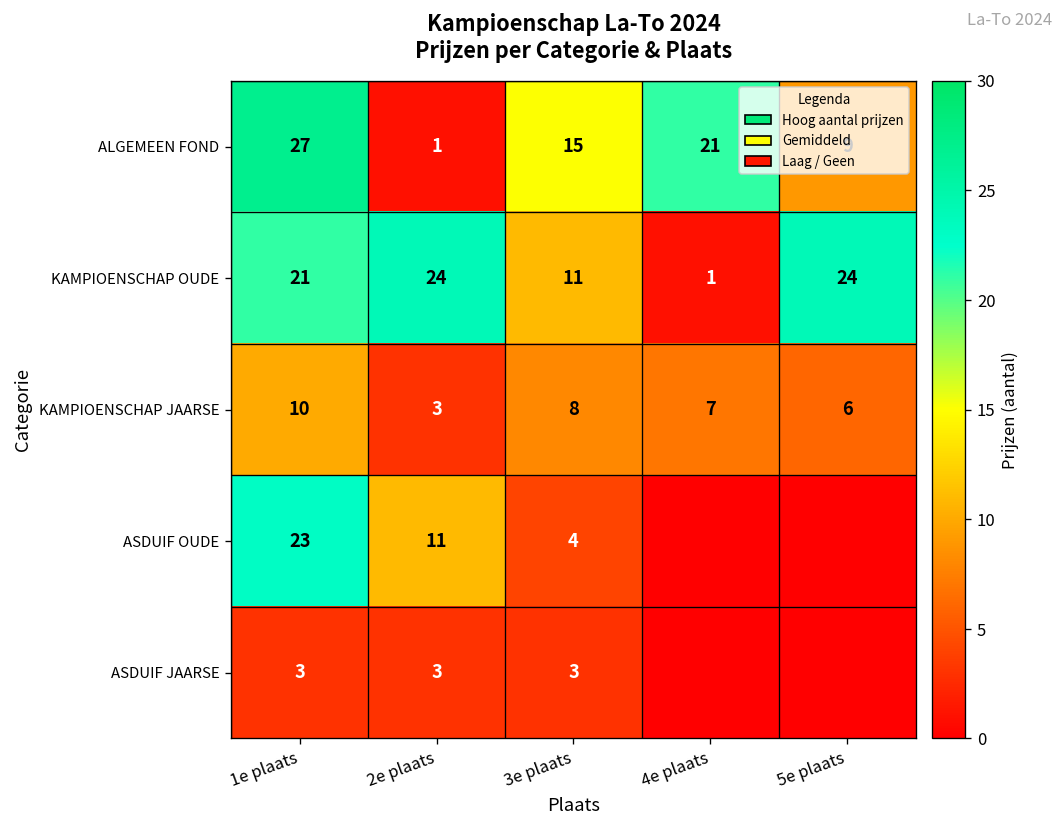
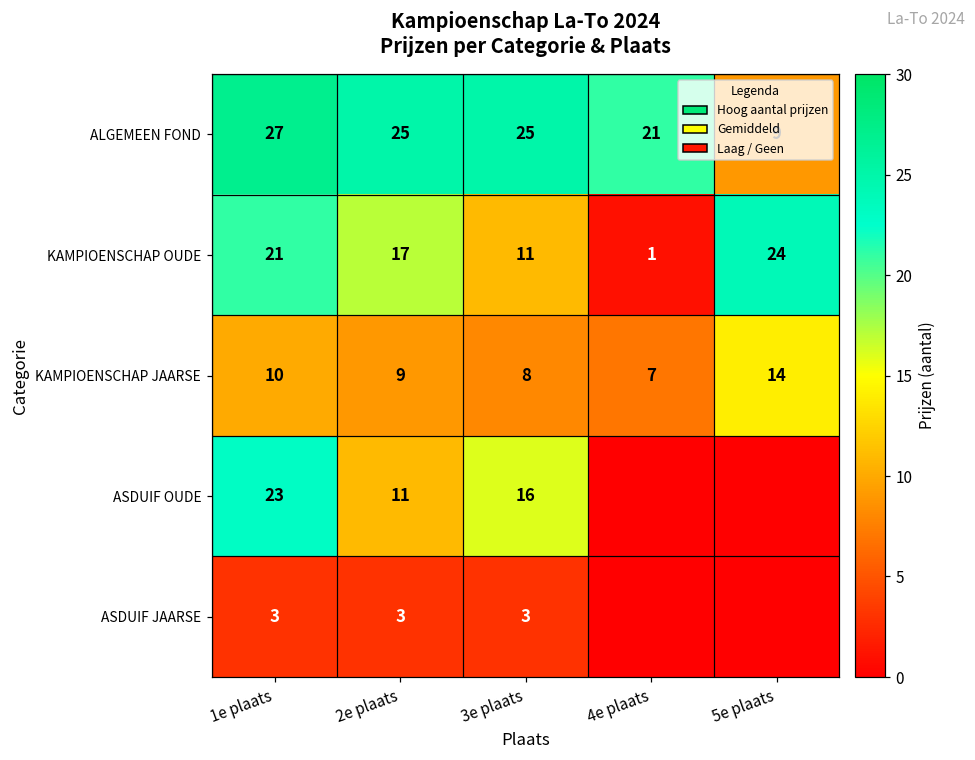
  {
    "ALGEMEEN FOND": {
      "1e plaats": 27,
-     "2e plaats": 1,
-     "3e plaats": 15,
+     "2e plaats": 25,
+     "3e plaats": 25,
      "4e plaats": 21
    },
    "KAMPIOENSCHAP OUDE": {
      "1e plaats": 21,
-     "2e plaats": 24,
+     "2e plaats": 17,
      "3e plaats": 11,
      "4e plaats": 1,
      "5e plaats": 24
    },
    "KAMPIOENSCHAP JAARSE": {
      "1e plaats": 10,
-     "2e plaats": 3,
+     "2e plaats": 9,
      "3e plaats": 8,
      "4e plaats": 7,
-     "5e plaats": 6
+     "5e plaats": 14
    },
    "ASDUIF OUDE": {
      "1e plaats": 23,
      "2e plaats": 11,
-     "3e plaats": 4
+     "3e plaats": 16
    },
    "ASDUIF JAARSE": {
      "1e plaats": 3,
      "2e plaats": 3,
      "3e plaats": 3
    }
  }
